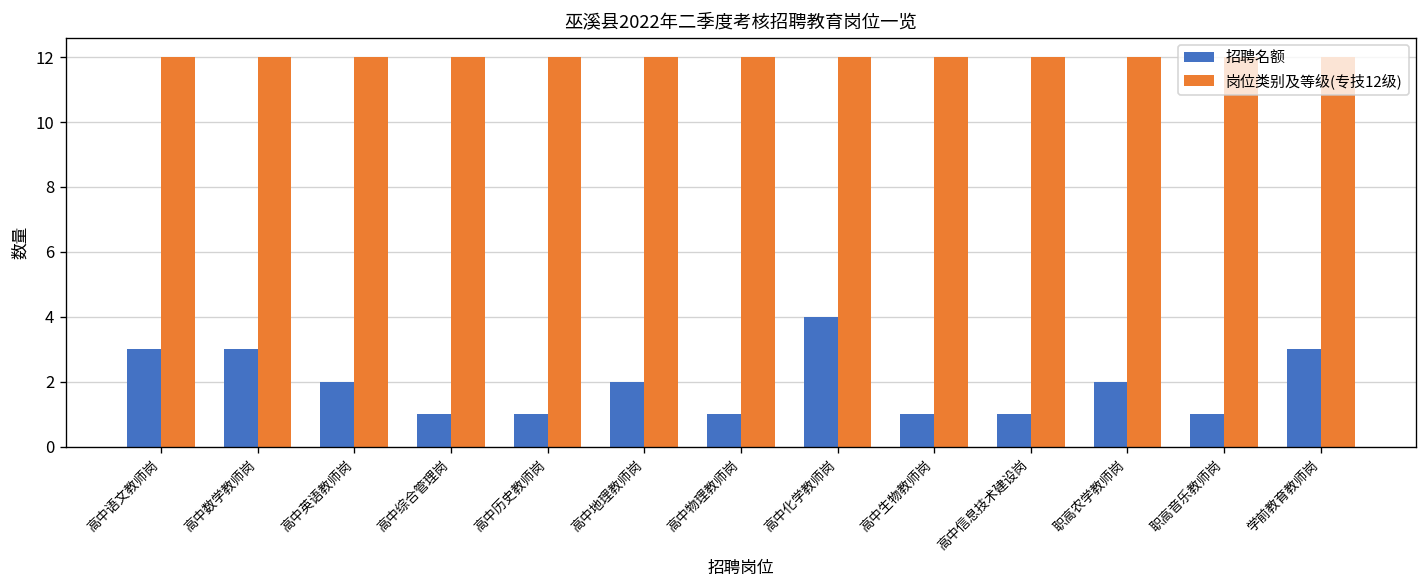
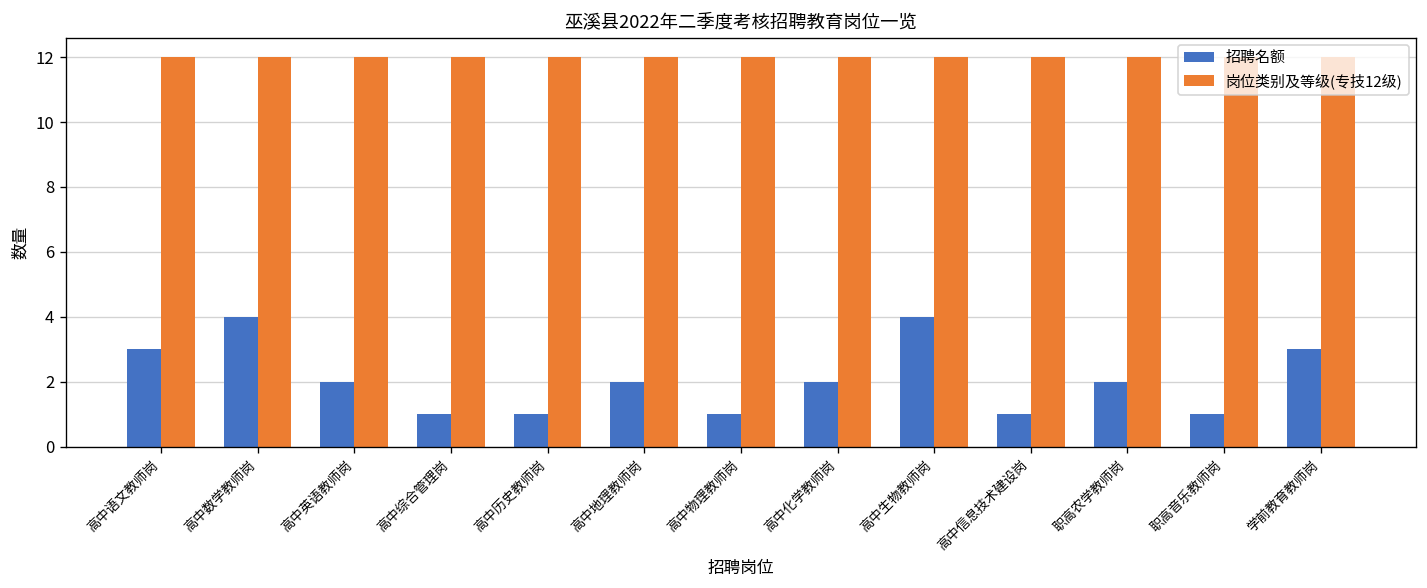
  {
    "招聘名额": {
      "高中语文教师岗": 3,
-     "高中数学教师岗": 3,
+     "高中数学教师岗": 4,
      "高中英语教师岗": 2,
      "高中综合管理岗": 1,
      "高中历史教师岗": 1,
      "高中地理教师岗": 2,
      "高中物理教师岗": 1,
-     "高中化学教师岗": 4,
-     "高中生物教师岗": 1,
+     "高中化学教师岗": 2,
+     "高中生物教师岗": 4,
      "高中信息技术建设岗": 1,
      "职高农学教师岗": 2,
      "职高音乐教师岗": 1,
      "学前教育教师岗": 3
    },
    "岗位类别及等级(专技12级)": {
      "高中语文教师岗": 12,
      "高中数学教师岗": 12,
      "高中英语教师岗": 12,
      "高中综合管理岗": 12,
      "高中历史教师岗": 12,
      "高中地理教师岗": 12,
      "高中物理教师岗": 12,
      "高中化学教师岗": 12,
      "高中生物教师岗": 12,
      "高中信息技术建设岗": 12,
      "职高农学教师岗": 12
    }
  }
